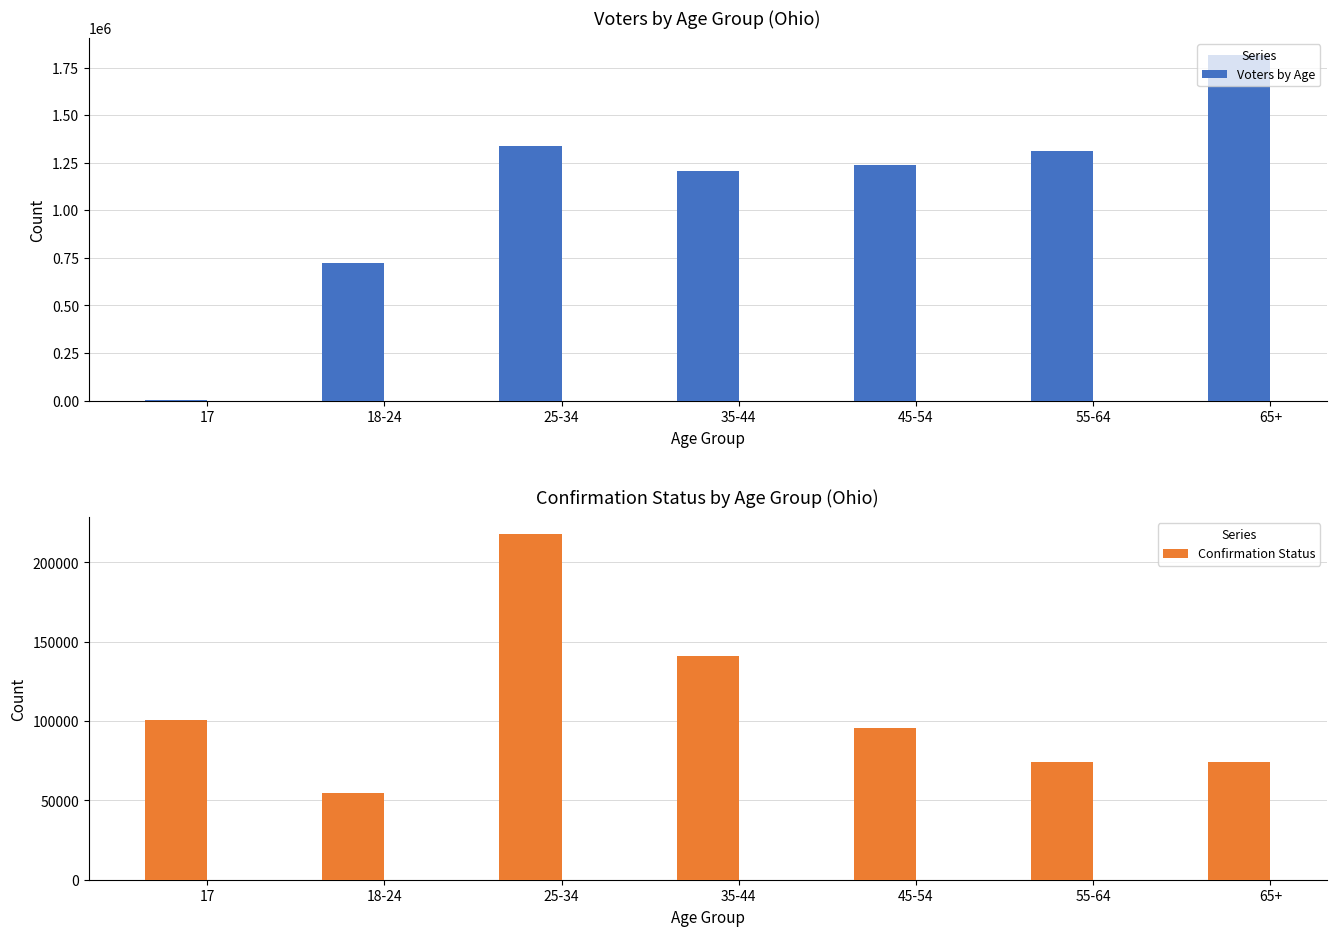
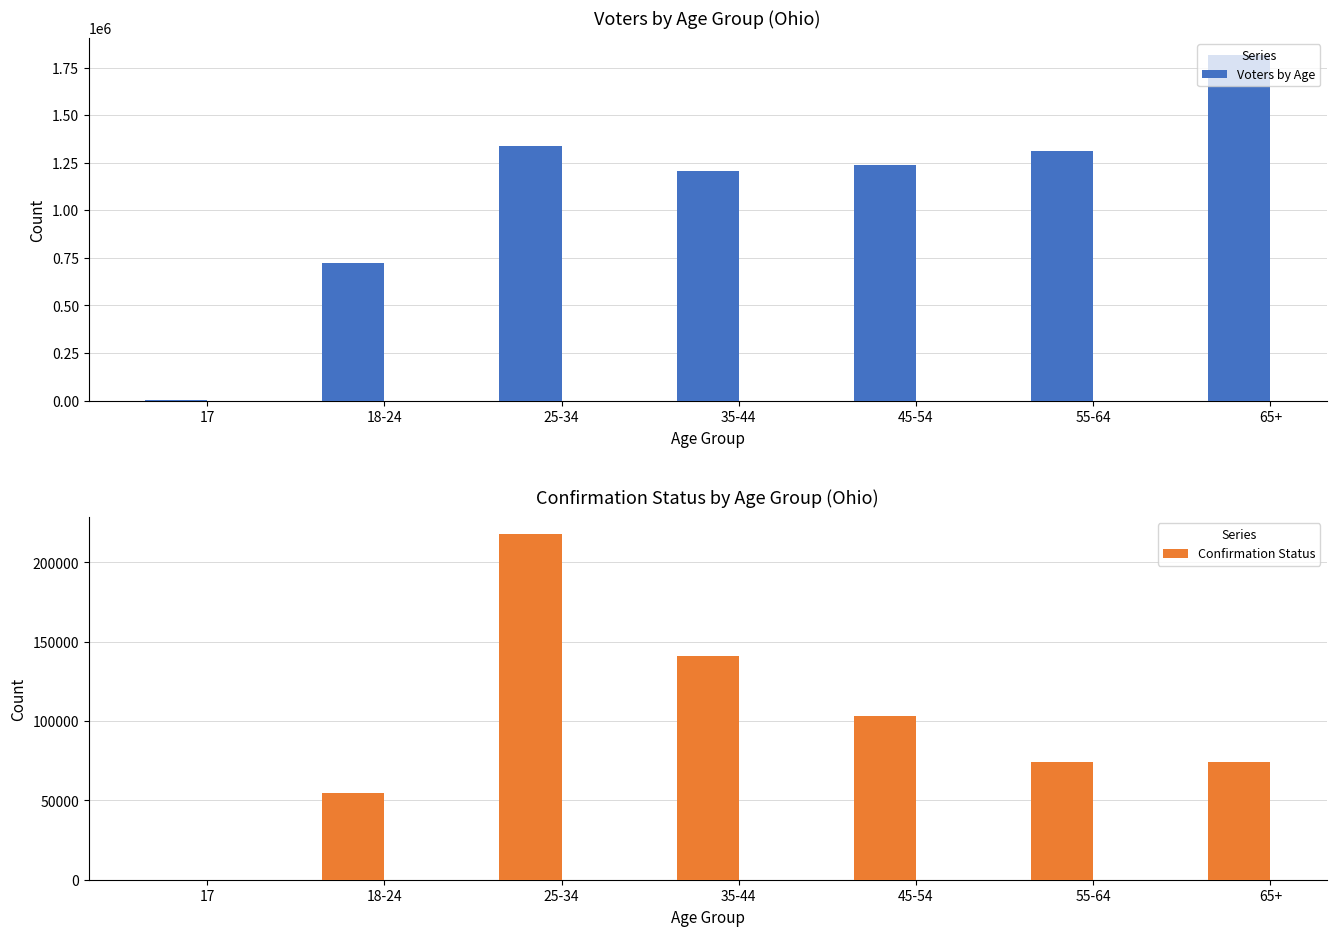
  {
    "Voters by Age Group (Ohio)": {
      "18-24": 720000,
      "25-34": 1340000,
      "35-44": 1210000,
      "45-54": 1240000,
      "55-64": 1310000
    },
    "Confirmation Status by Age Group (Ohio)": {
-     "17": 100000,
+     "17": 0,
      "18-24": 55000,
      "25-34": 218000,
      "35-44": 141000,
-     "45-54": 96000,
+     "45-54": 103000,
      "55-64": 74000,
      "65+": 74000
    }
  }
